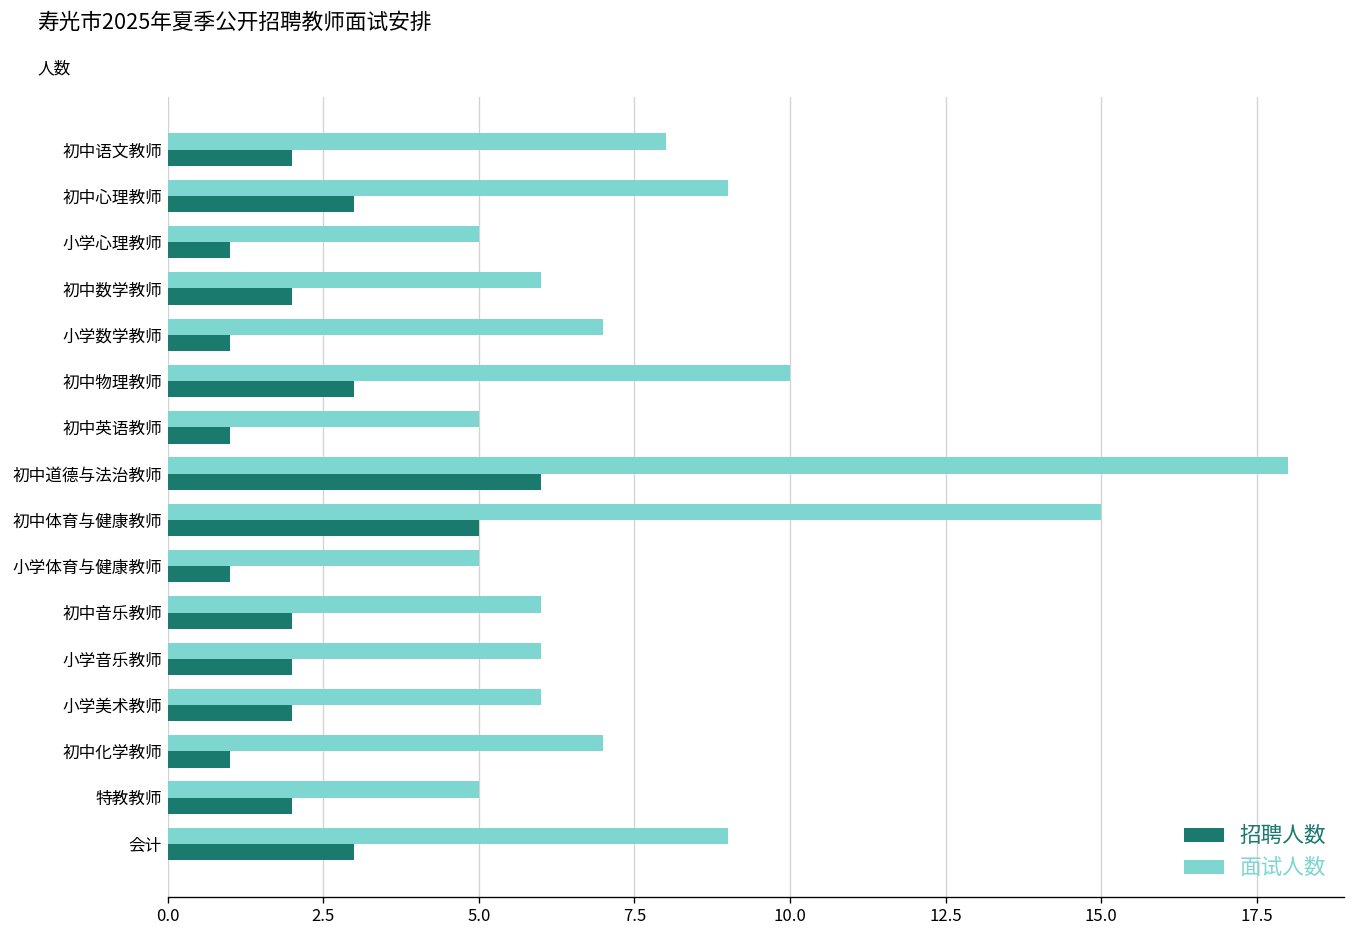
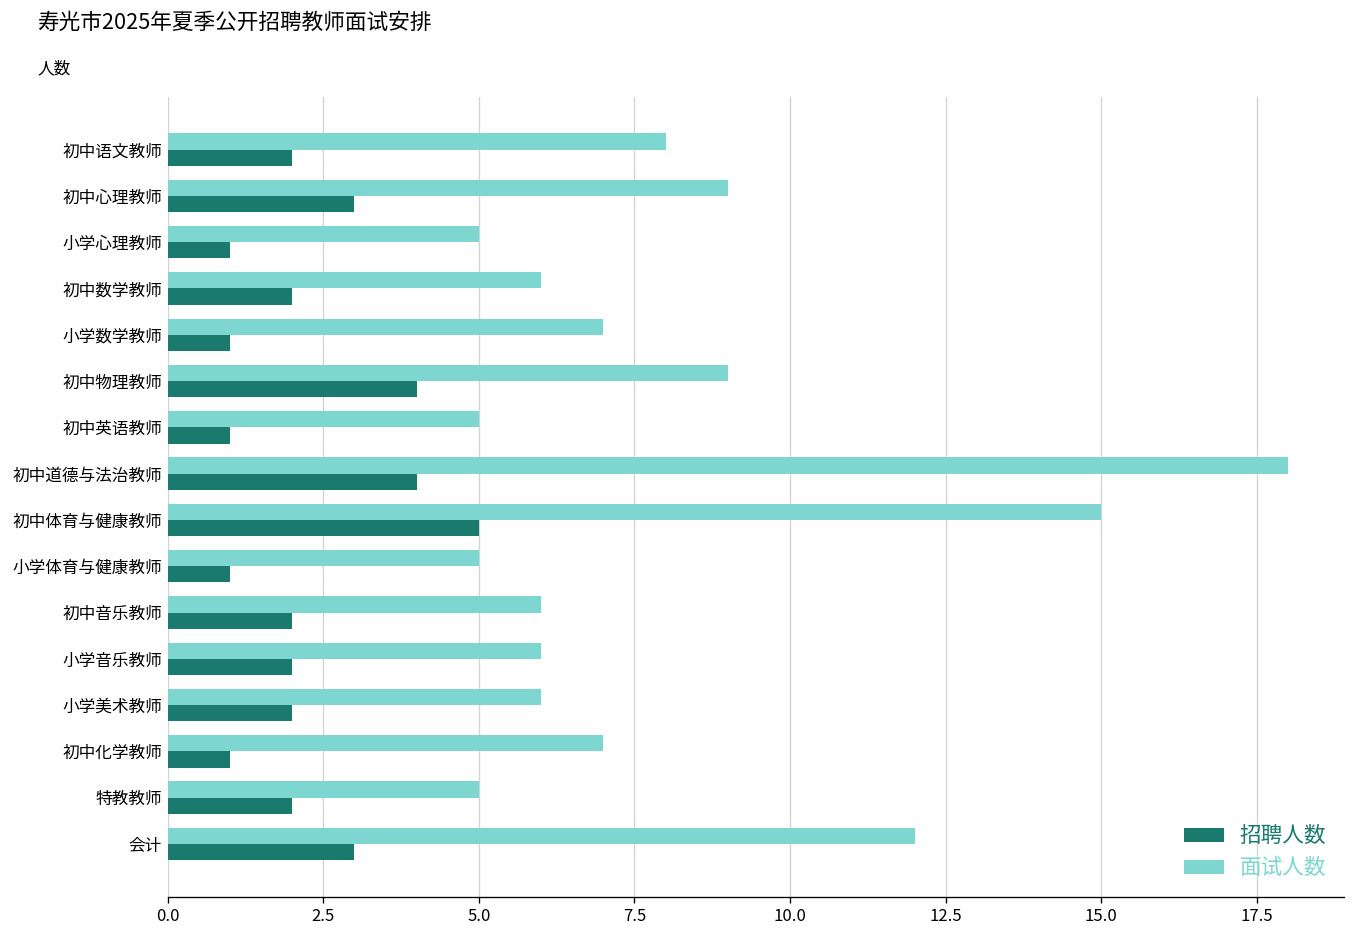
  {
    "招聘人数": {
      "初中语文教师": 2,
      "初中心理教师": 3,
      "小学心理教师": 1,
      "初中数学教师": 2,
      "小学数学教师": 1,
-     "初中物理教师": 3,
+     "初中物理教师": 4,
      "初中英语教师": 1,
-     "初中道德与法治教师": 6,
+     "初中道德与法治教师": 4,
      "初中体育与健康教师": 5,
      "小学体育与健康教师": 1,
      "初中音乐教师": 2,
      "小学音乐教师": 2,
      "小学美术教师": 2,
      "初中化学教师": 1,
      "特教教师": 2,
      "会计": 3
    },
    "面试人数": {
      "初中语文教师": 8,
      "初中心理教师": 9,
      "小学心理教师": 5,
      "初中数学教师": 6,
      "小学数学教师": 7,
-     "初中物理教师": 10,
+     "初中物理教师": 9,
      "初中英语教师": 5,
      "初中道德与法治教师": 18,
      "初中体育与健康教师": 15,
      "小学体育与健康教师": 5,
      "初中音乐教师": 6,
      "小学音乐教师": 6,
      "小学美术教师": 6,
      "初中化学教师": 7,
      "特教教师": 5,
-     "会计": 9
+     "会计": 12
    }
  }
